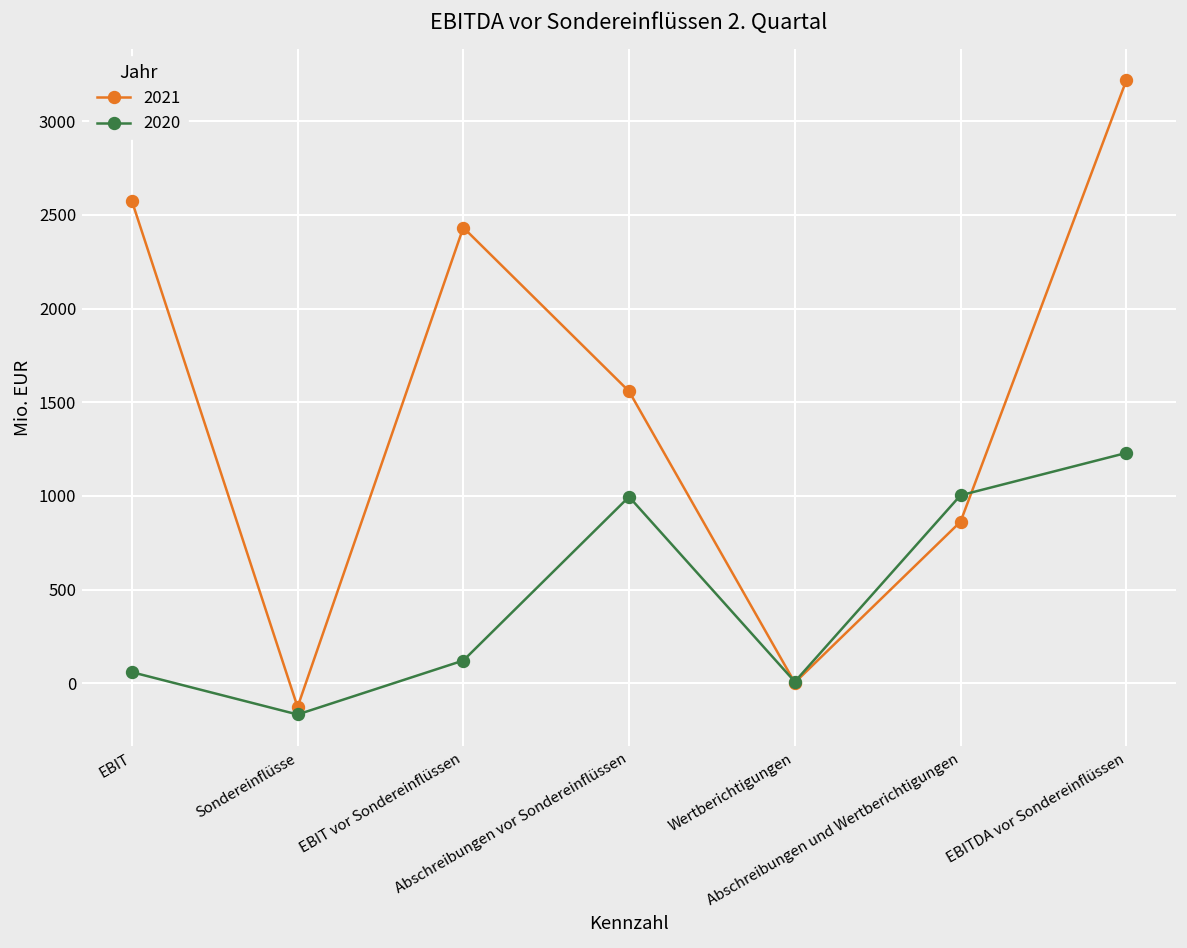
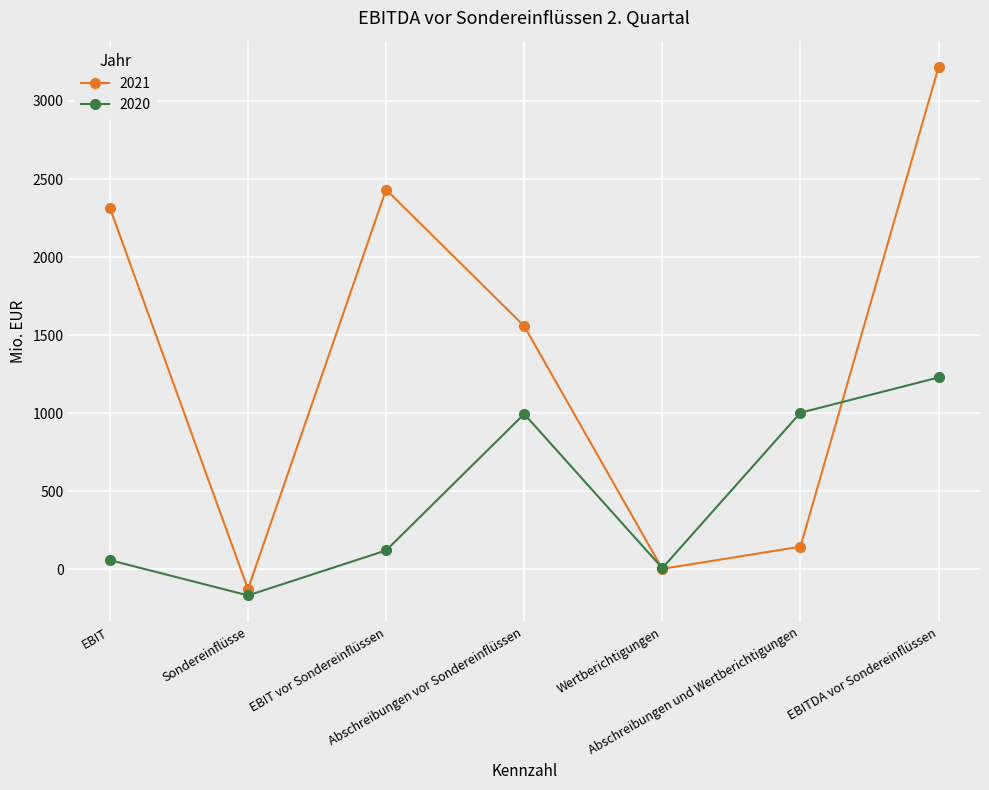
  {
    "2021": {
-     "EBIT": 2580,
+     "EBIT": 2320,
      "Sondereinflüsse": -130,
      "EBIT vor Sondereinflüssen": 2430,
      "Abschreibungen vor Sondereinflüssen": 1560,
-     "Abschreibungen und Wertberichtigungen": 860,
+     "Abschreibungen und Wertberichtigungen": 150,
      "EBITDA vor Sondereinflüssen": 3220
    },
    "2020": {
      "EBIT": 60,
      "Sondereinflüsse": -170,
      "EBIT vor Sondereinflüssen": 120,
      "Abschreibungen vor Sondereinflüssen": 1000,
      "Abschreibungen und Wertberichtigungen": 1000,
      "EBITDA vor Sondereinflüssen": 1230
    }
  }
